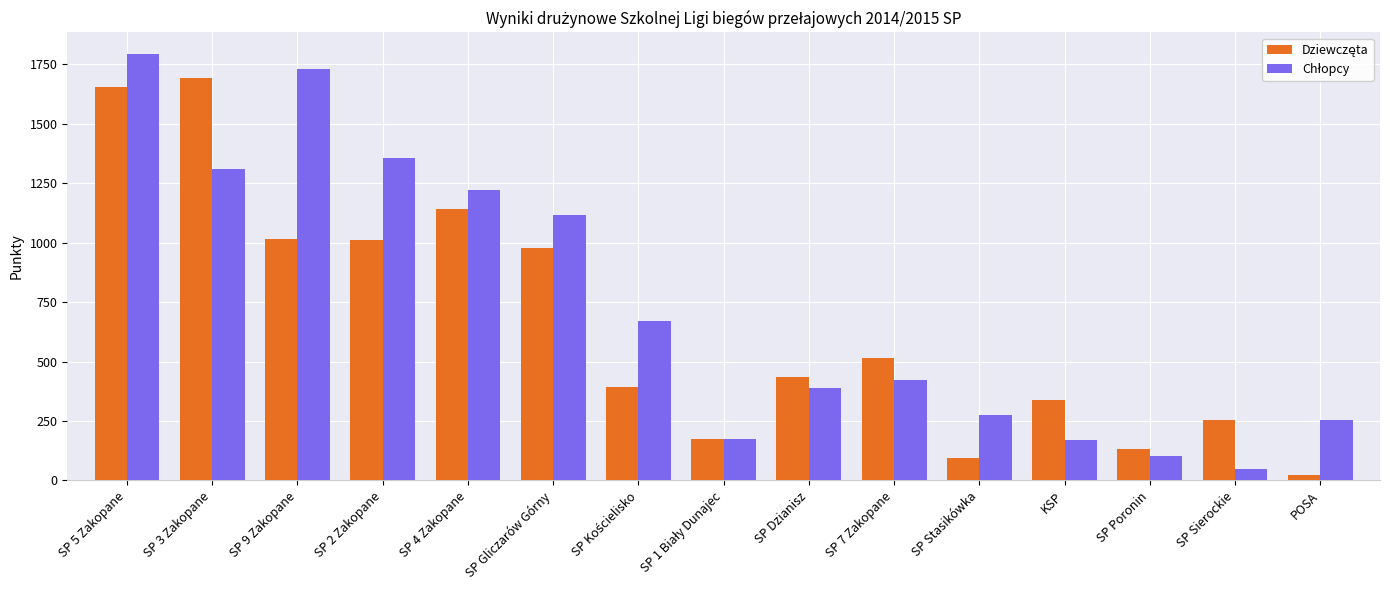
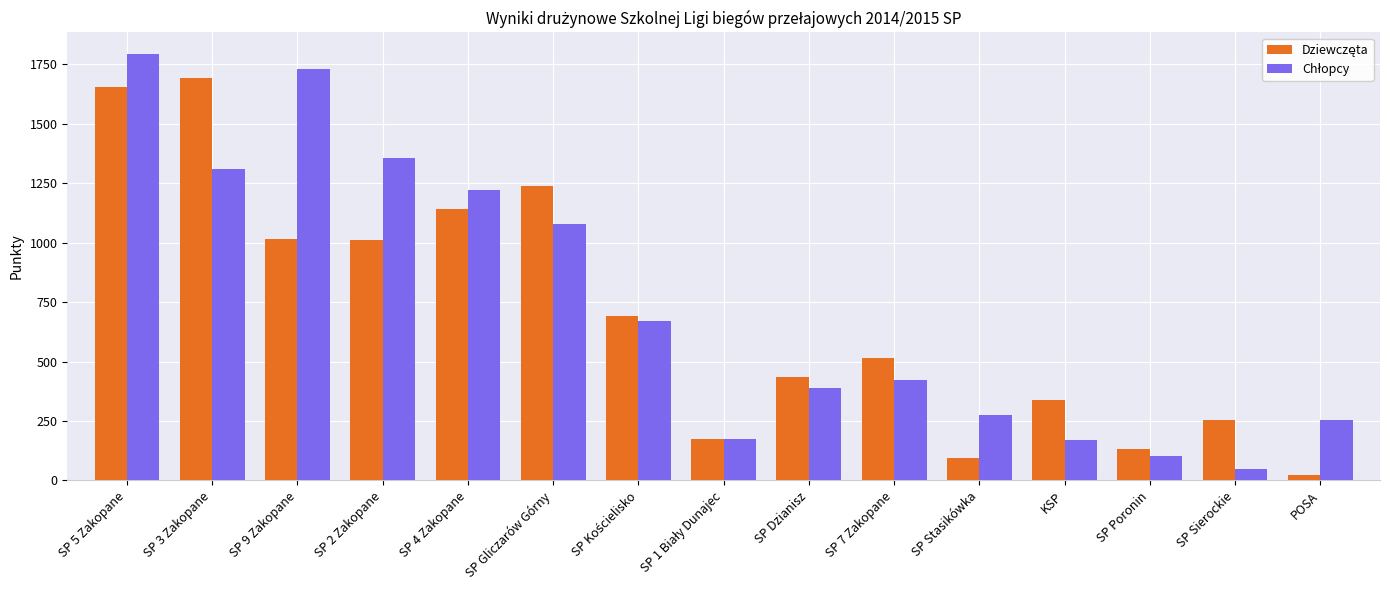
  {
    "Dziewczęta": {
      "SP 5 Zakopane": 1650,
      "SP 3 Zakopane": 1690,
      "SP 9 Zakopane": 1020,
      "SP 2 Zakopane": 1010,
      "SP 4 Zakopane": 1140,
-     "SP Gliczarów Górny": 980,
-     "SP Kościelisko": 390,
+     "SP Gliczarów Górny": 1240,
+     "SP Kościelisko": 690,
      "SP 1 Biały Dunajec": 180,
      "SP Dzianisz": 440,
      "SP 7 Zakopane": 520,
      "SP Stasikówka": 90,
      "KSP": 340,
      "SP Poronin": 130,
      "SP Sierockie": 260,
      "POSA": 20
    },
    "Chłopcy": {
      "SP 5 Zakopane": 1790,
      "SP 3 Zakopane": 1310,
      "SP 9 Zakopane": 1730,
      "SP 2 Zakopane": 1360,
      "SP 4 Zakopane": 1220,
-     "SP Gliczarów Górny": 1120,
+     "SP Gliczarów Górny": 1080,
      "SP Kościelisko": 670,
      "SP 1 Biały Dunajec": 170,
      "SP Dzianisz": 390,
      "SP 7 Zakopane": 420,
      "SP Stasikówka": 270,
      "KSP": 170,
      "SP Poronin": 100,
      "SP Sierockie": 50,
      "POSA": 250
    }
  }
